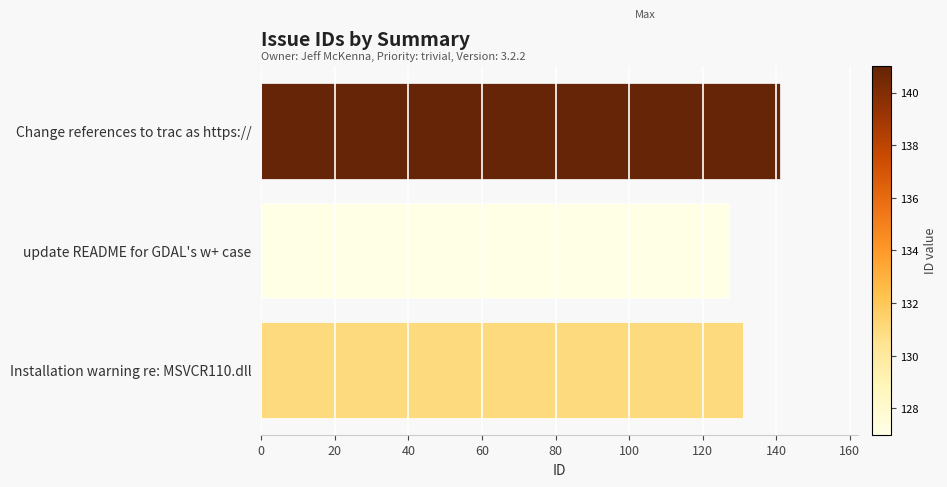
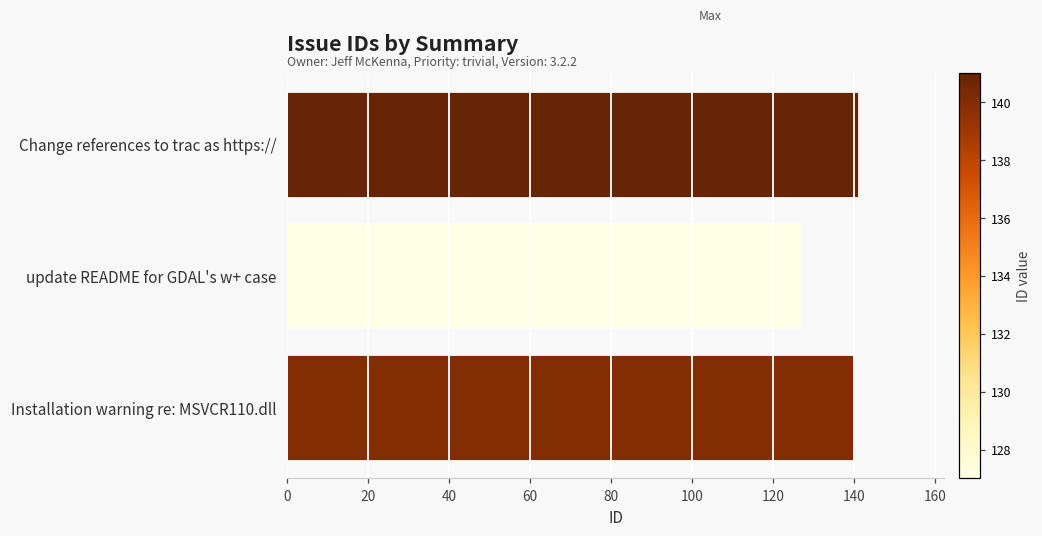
  {
    "Change references to trac as https://": 141,
    "update README for GDAL's w+ case": 127,
-   "Installation warning re: MSVCR110.dll": 131
+   "Installation warning re: MSVCR110.dll": 140
  }
